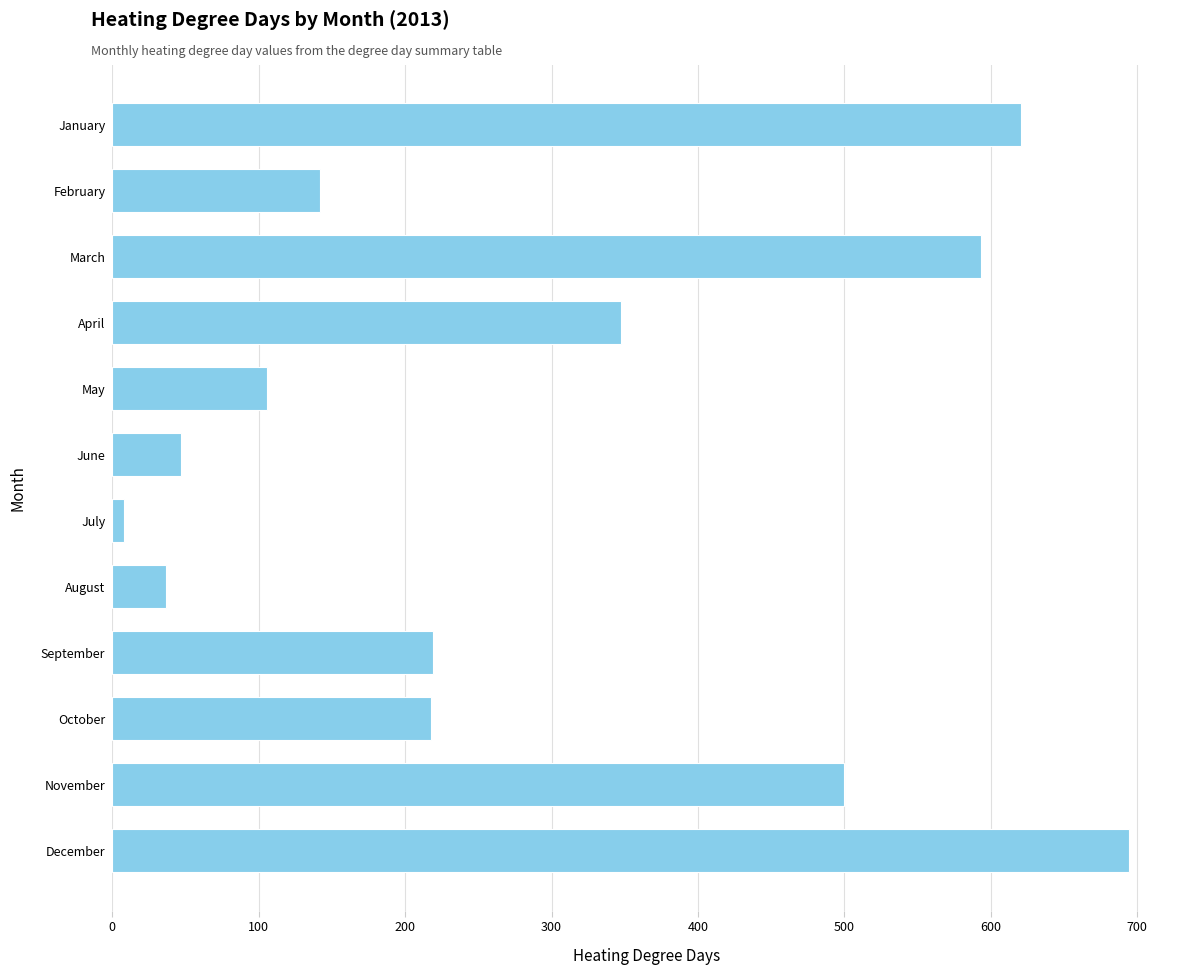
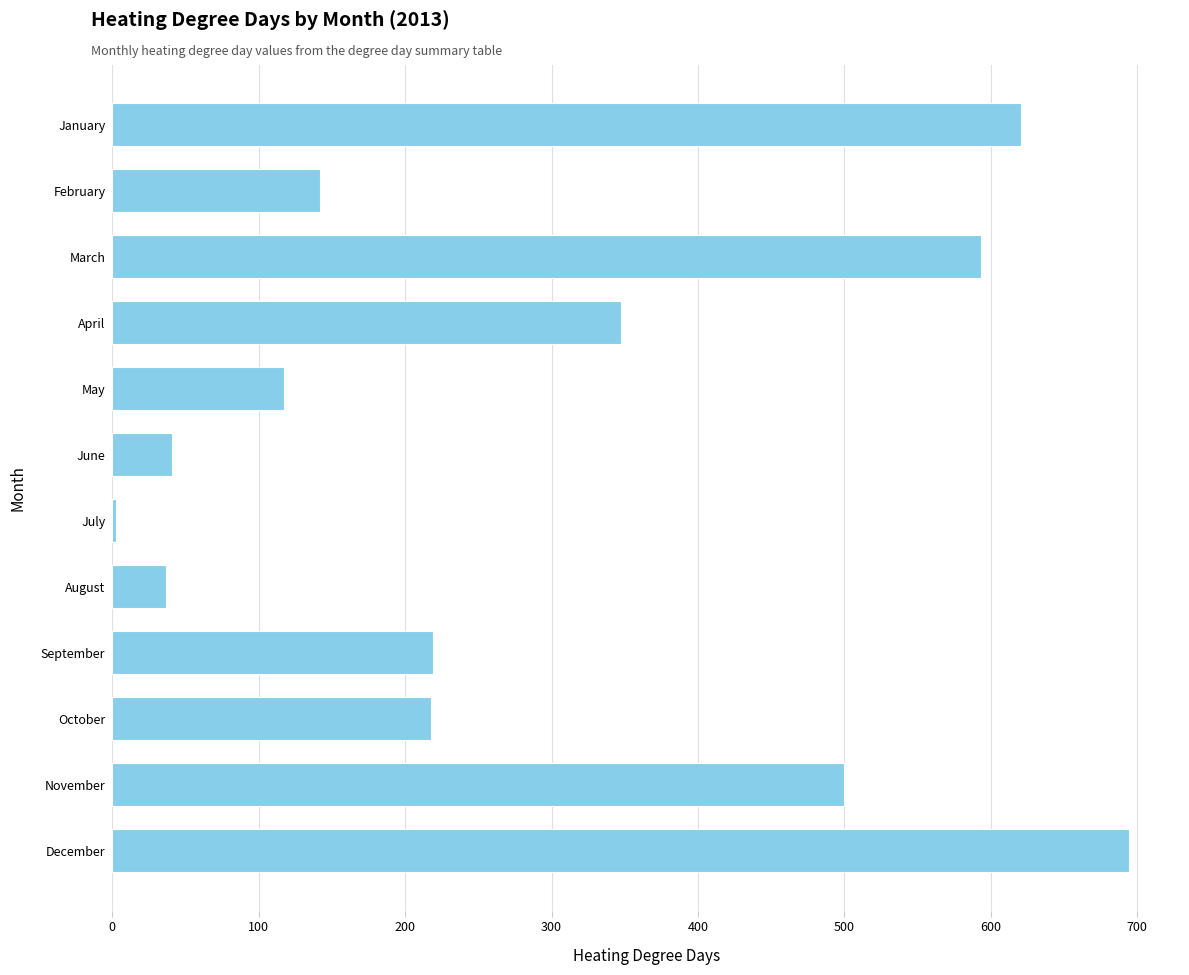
  {
    "January": 621,
    "February": 142,
    "March": 593,
    "April": 348,
-   "May": 106,
-   "June": 47,
-   "July": 8,
+   "May": 118,
+   "June": 41,
+   "July": 3,
    "August": 37,
    "September": 219,
    "October": 218,
    "November": 500,
    "December": 695
  }
